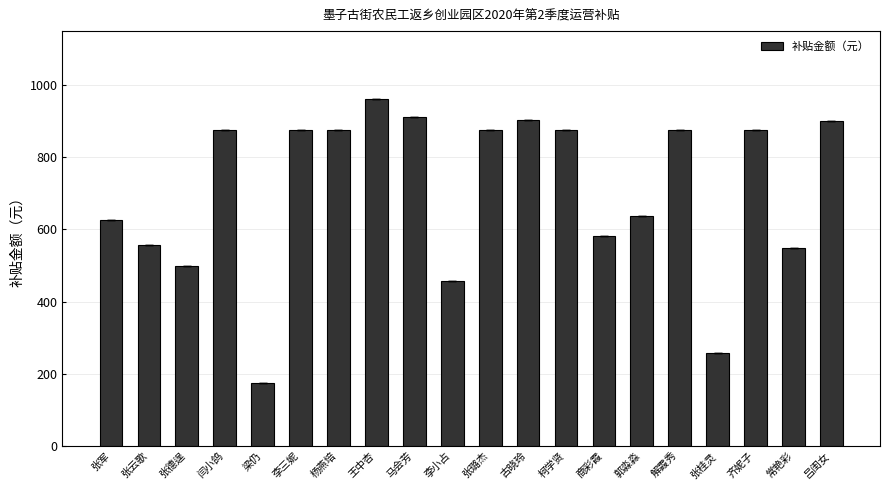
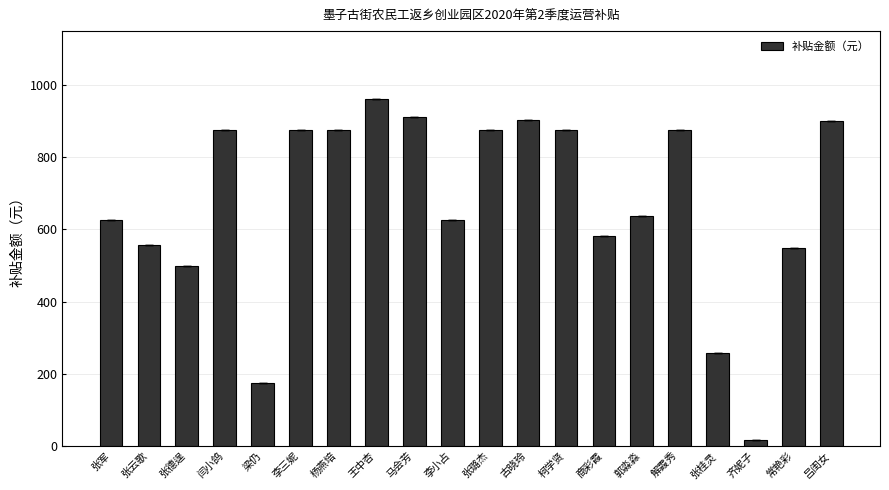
  {
    "补贴金额（元）": {
      "张军": 630,
      "张云歌": 560,
      "张德逞": 500,
      "闫小鸽": 880,
      "梁仍": 170,
      "李三妮": 880,
      "杨燕培": 880,
      "王中杏": 960,
      "马会芳": 910,
-     "李小占": 460,
+     "李小占": 630,
      "张璐杰": 880,
      "古晓玲": 900,
      "柯学贤": 880,
      "商彩霞": 580,
      "郭淼淼": 640,
      "解霞秀": 880,
      "张桂灵": 260,
-     "齐妮子": 880,
+     "齐妮子": 20,
      "常艳彩": 550,
      "吕闺女": 900
    }
  }
